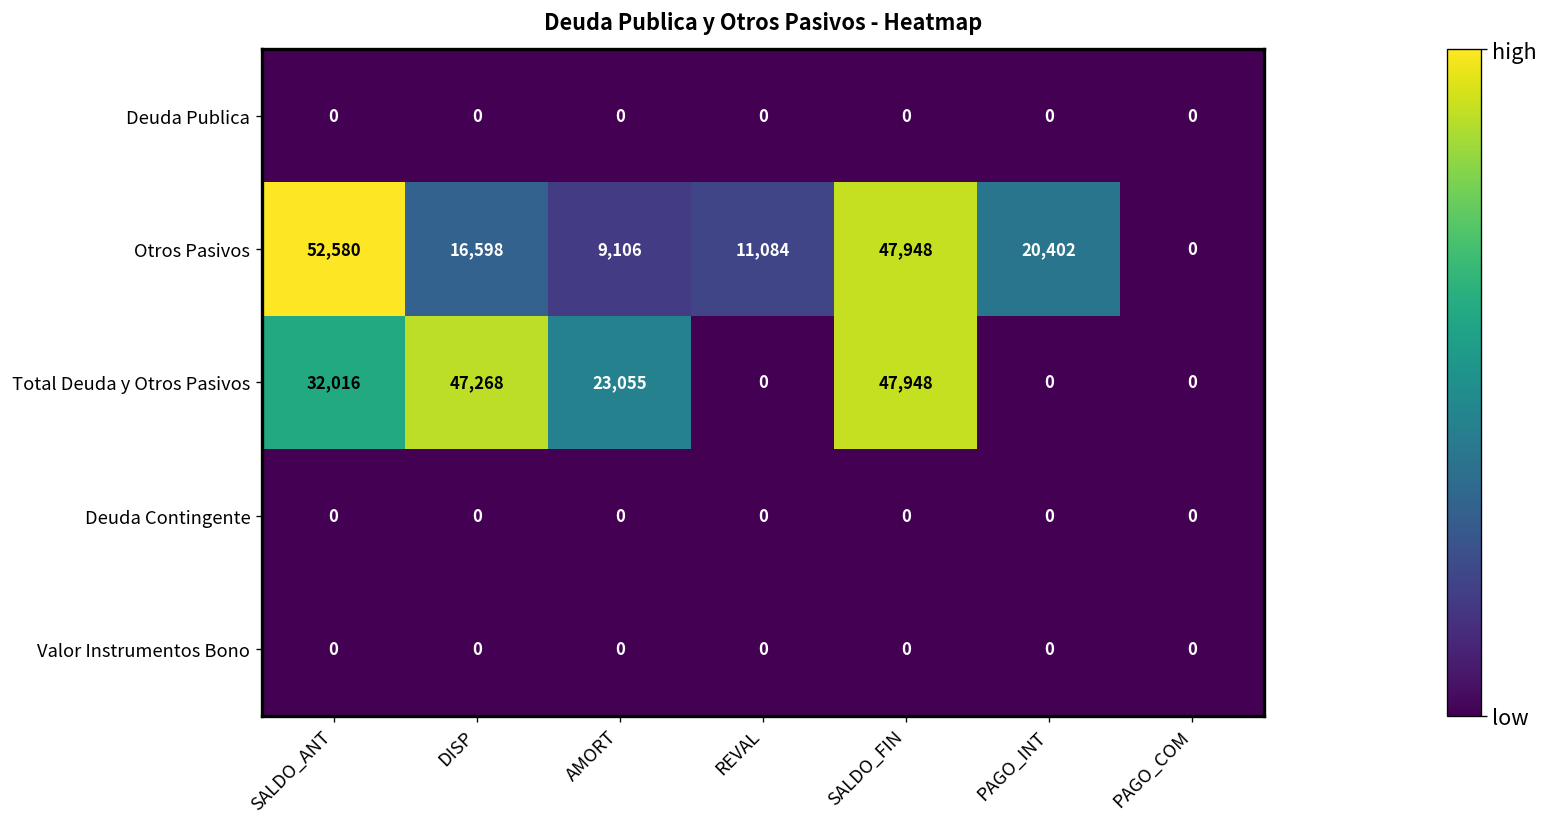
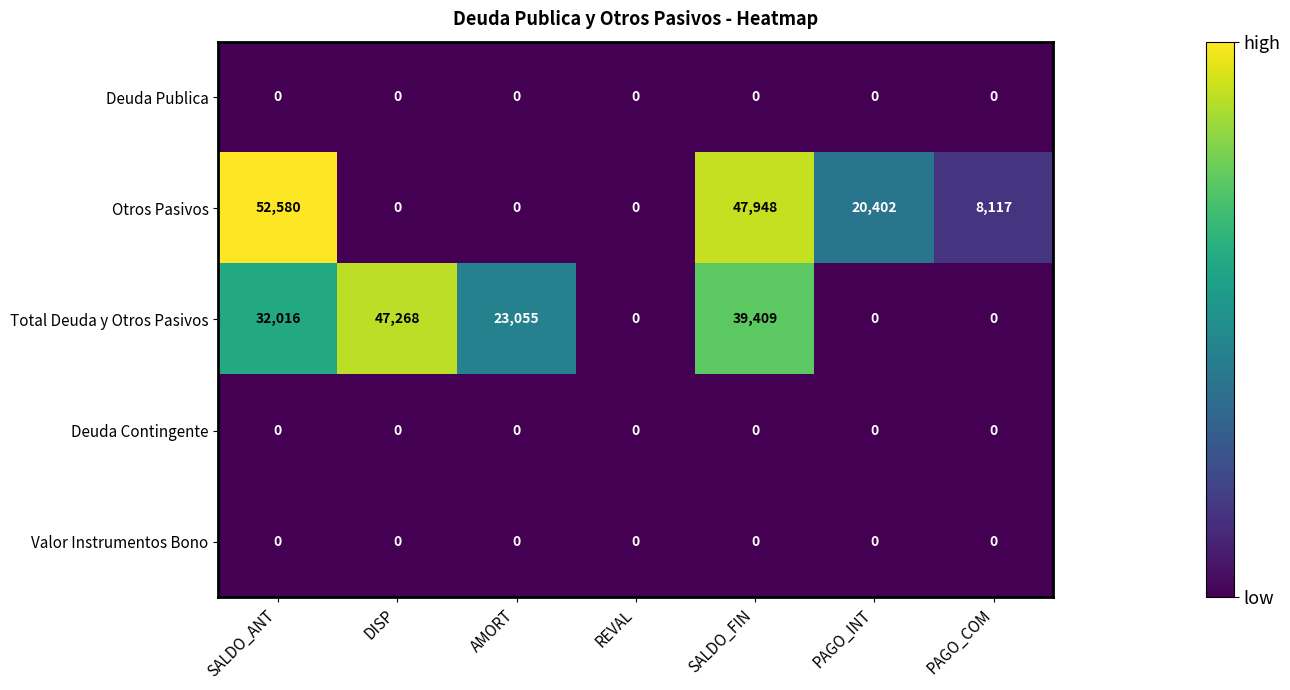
  {
    "Deuda Publica": {
      "SALDO_ANT": "0",
      "DISP": "0",
      "AMORT": "0",
      "REVAL": "0",
      "SALDO_FIN": "0",
      "PAGO_INT": "0",
      "PAGO_COM": "0"
    },
    "Otros Pasivos": {
      "SALDO_ANT": "52,580",
-     "DISP": "16,598",
-     "AMORT": "9,106",
-     "REVAL": "11,084",
+     "DISP": "0",
+     "AMORT": "0",
+     "REVAL": "0",
      "SALDO_FIN": "47,948",
      "PAGO_INT": "20,402",
-     "PAGO_COM": "0"
+     "PAGO_COM": "8,117"
    },
    "Total Deuda y Otros Pasivos": {
      "SALDO_ANT": "32,016",
      "DISP": "47,268",
      "AMORT": "23,055",
      "REVAL": "0",
-     "SALDO_FIN": "47,948",
+     "SALDO_FIN": "39,409",
      "PAGO_INT": "0",
      "PAGO_COM": "0"
    },
    "Deuda Contingente": {
      "SALDO_ANT": "0",
      "DISP": "0",
      "AMORT": "0",
      "REVAL": "0",
      "SALDO_FIN": "0",
      "PAGO_INT": "0",
      "PAGO_COM": "0"
    },
    "Valor Instrumentos Bono": {
      "SALDO_ANT": "0",
      "DISP": "0",
      "AMORT": "0",
      "REVAL": "0",
      "SALDO_FIN": "0",
      "PAGO_INT": "0",
      "PAGO_COM": "0"
    }
  }
